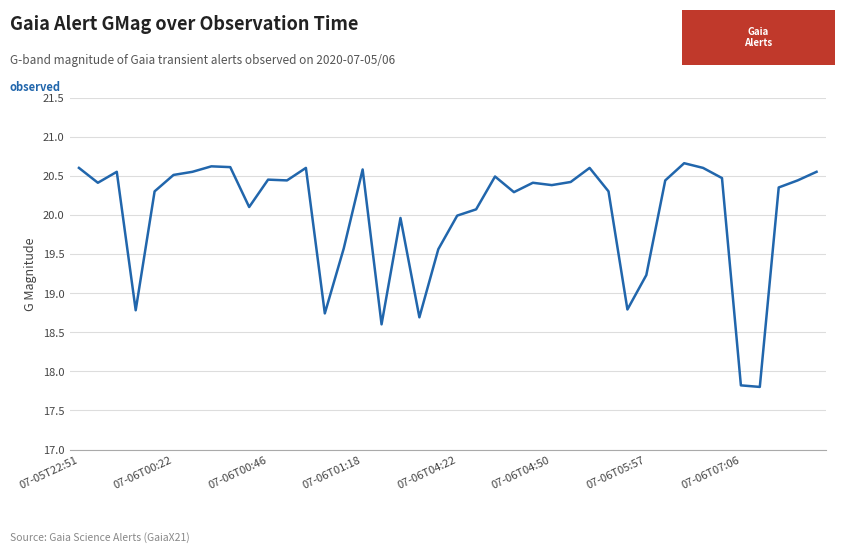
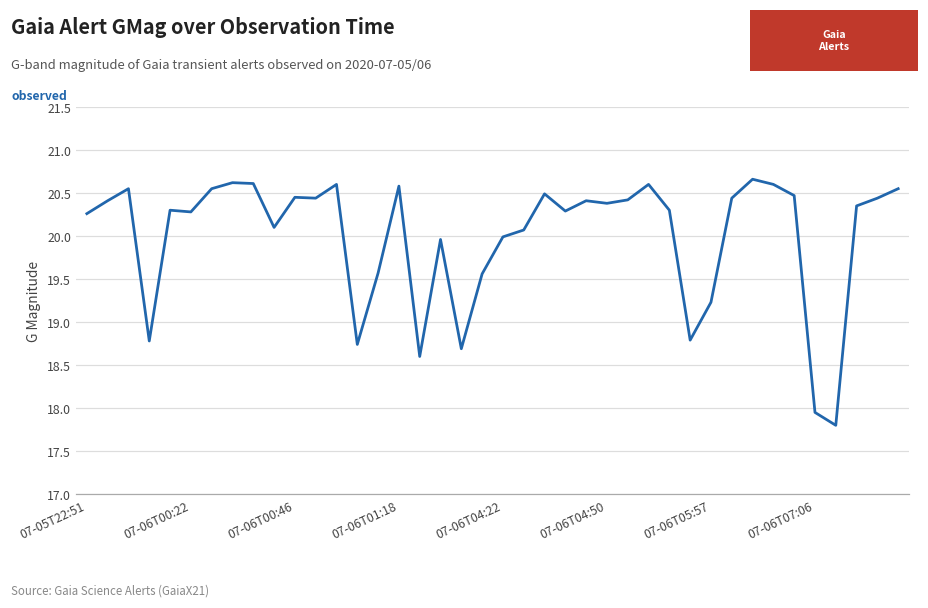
  {
-   "07-05T22:51": 20.6,
-   "07-06T00:22": 20.5,
+   "07-05T22:51": 20.3,
+   "07-06T00:22": 20.3,
    "07-06T00:46": 20.5,
    "07-06T01:18": 20.6,
    "07-06T04:22": 20.0,
    "07-06T04:50": 20.4,
    "07-06T05:57": 19.2,
-   "07-06T07:06": 17.8
+   "07-06T07:06": 18.0
  }
